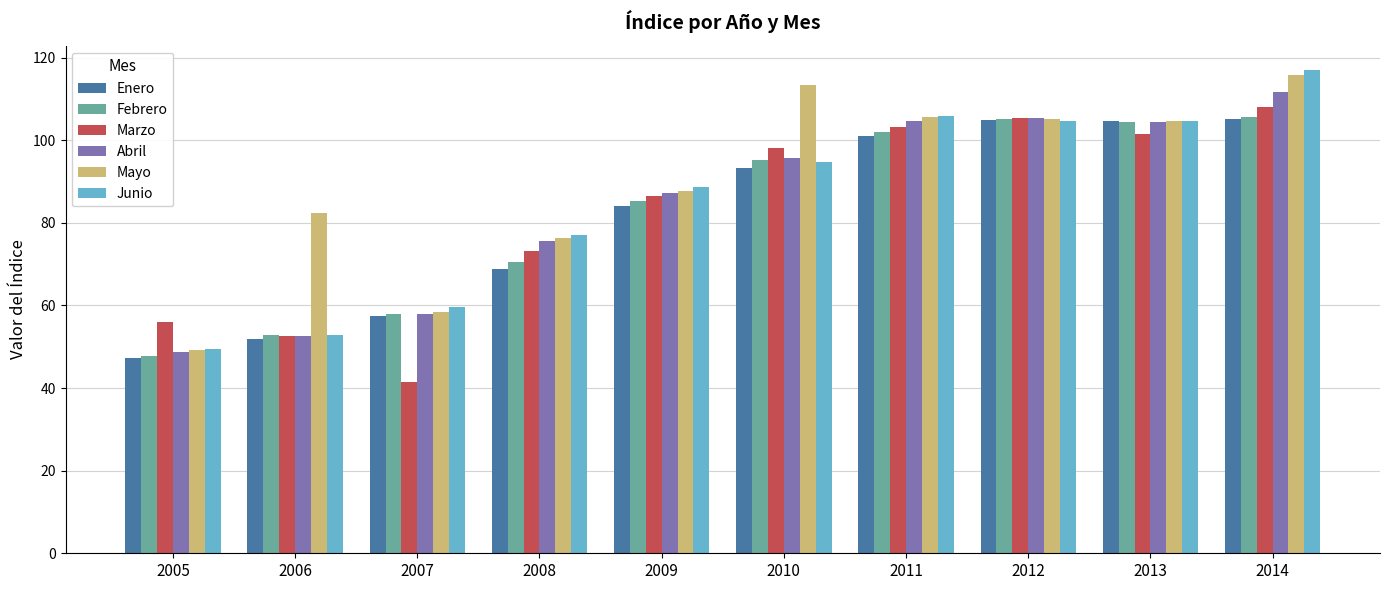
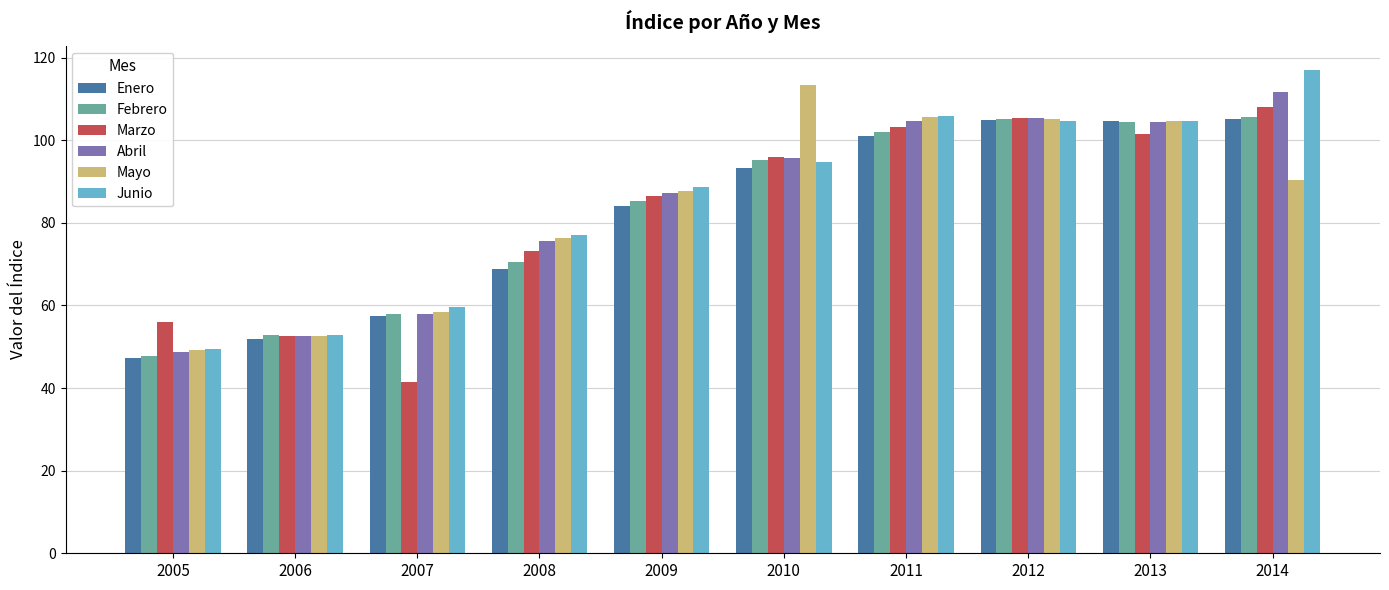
  {
    "Marzo": {
      "2005": 56,
      "2006": 53,
      "2007": 41,
      "2008": 73,
      "2009": 86,
-     "2010": 98,
+     "2010": 96,
      "2011": 103,
      "2012": 105,
      "2013": 102,
      "2014": 108
    },
    "Mayo": {
      "2005": 49,
-     "2006": 82,
+     "2006": 53,
      "2007": 58,
      "2008": 76,
      "2009": 88,
      "2010": 113,
      "2011": 106,
      "2012": 105,
      "2013": 105,
-     "2014": 116
+     "2014": 90
    }
  }
